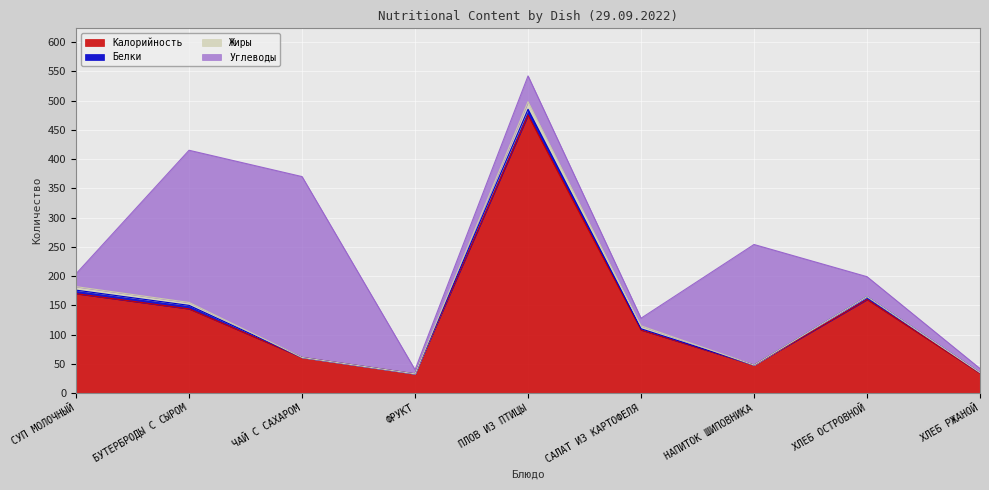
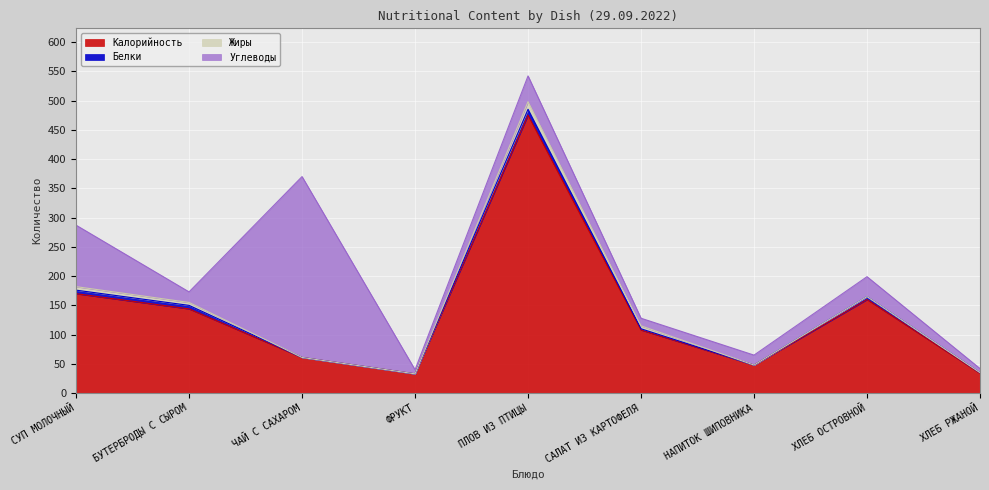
  {
    "Калорийность": {
      "СУП МОЛОЧНЫЙ": 170,
      "БУТЕРБРОДЫ С СЫРОМ": 140,
      "ПЛОВ ИЗ ПТИЦЫ": 480,
      "ХЛЕБ ОСТРОВНОЙ": 160
    },
    "Белки": {
      "СУП МОЛОЧНЫЙ": 10,
      "БУТЕРБРОДЫ С СЫРОМ": 10,
      "ПЛОВ ИЗ ПТИЦЫ": 10
    },
    "Жиры": {
      "СУП МОЛОЧНЫЙ": 10,
      "БУТЕРБРОДЫ С СЫРОМ": 10,
      "ПЛОВ ИЗ ПТИЦЫ": 10,
      "САЛАТ ИЗ КАРТОФЕЛЯ": 10
    },
    "Углеводы": {
-     "СУП МОЛОЧНЫЙ": 20,
-     "БУТЕРБРОДЫ С СЫРОМ": 260,
+     "СУП МОЛОЧНЫЙ": 110,
+     "БУТЕРБРОДЫ С СЫРОМ": 20,
      "ЧАЙ С САХАРОМ": 310,
      "ФРУКТ": 10,
      "ПЛОВ ИЗ ПТИЦЫ": 40,
      "САЛАТ ИЗ КАРТОФЕЛЯ": 10,
-     "НАПИТОК ШИПОВНИКА": 210,
+     "НАПИТОК ШИПОВНИКА": 20,
      "ХЛЕБ ОСТРОВНОЙ": 30,
      "ХЛЕБ РЖАНОЙ": 10
    }
  }
